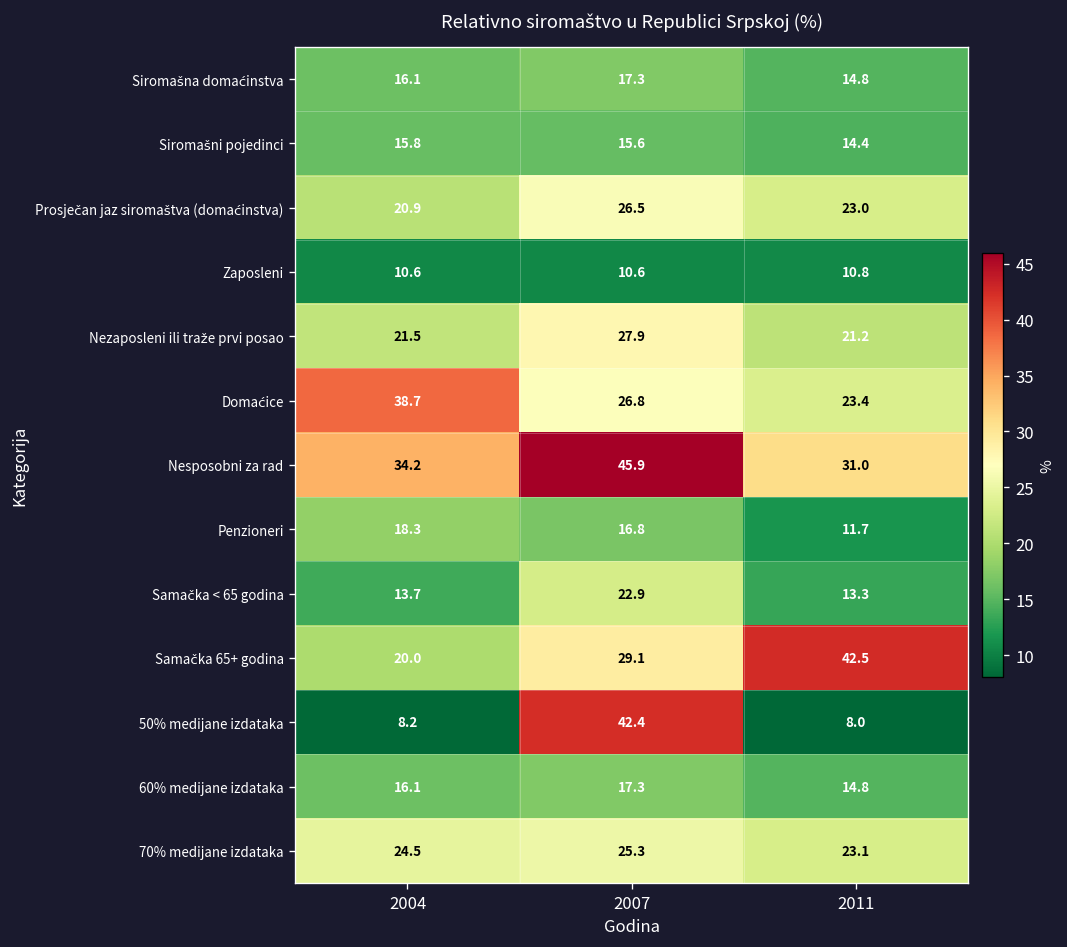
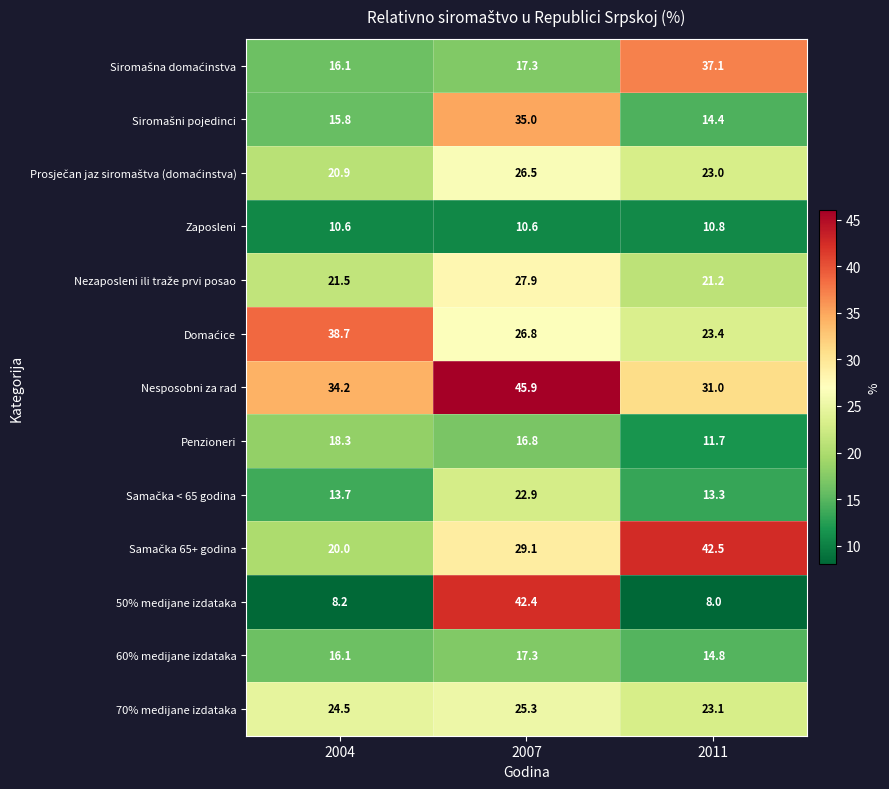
  {
    "Siromašna domaćinstva": {
      "2004": 16.1,
      "2007": 17.3,
-     "2011": 14.8
+     "2011": 37.1
    },
    "Siromašni pojedinci": {
      "2004": 15.8,
-     "2007": 15.6,
+     "2007": 35.0,
      "2011": 14.4
    },
    "Prosječan jaz siromaštva (domaćinstva)": {
      "2004": 20.9,
      "2007": 26.5,
      "2011": 23.0
    },
    "Zaposleni": {
      "2004": 10.6,
      "2007": 10.6,
      "2011": 10.8
    },
    "Nezaposleni ili traže prvi posao": {
      "2004": 21.5,
      "2007": 27.9,
      "2011": 21.2
    },
    "Domaćice": {
      "2004": 38.7,
      "2007": 26.8,
      "2011": 23.4
    },
    "Nesposobni za rad": {
      "2004": 34.2,
      "2007": 45.9,
      "2011": 31.0
    },
    "Penzioneri": {
      "2004": 18.3,
      "2007": 16.8,
      "2011": 11.7
    },
    "Samačka < 65 godina": {
      "2004": 13.7,
      "2007": 22.9,
      "2011": 13.3
    },
    "Samačka 65+ godina": {
      "2004": 20.0,
      "2007": 29.1,
      "2011": 42.5
    },
    "50% medijane izdataka": {
      "2004": 8.2,
      "2007": 42.4,
      "2011": 8.0
    },
    "60% medijane izdataka": {
      "2004": 16.1,
      "2007": 17.3,
      "2011": 14.8
    },
    "70% medijane izdataka": {
      "2004": 24.5,
      "2007": 25.3,
      "2011": 23.1
    }
  }
